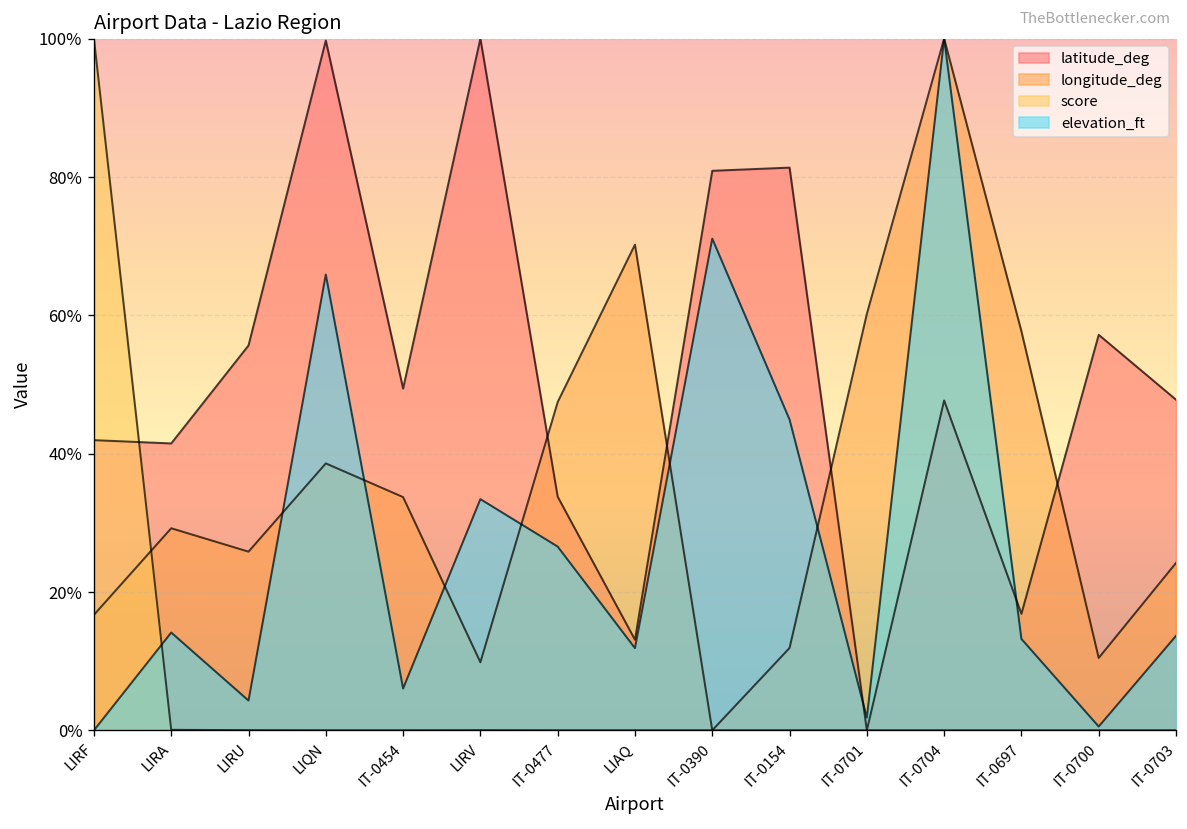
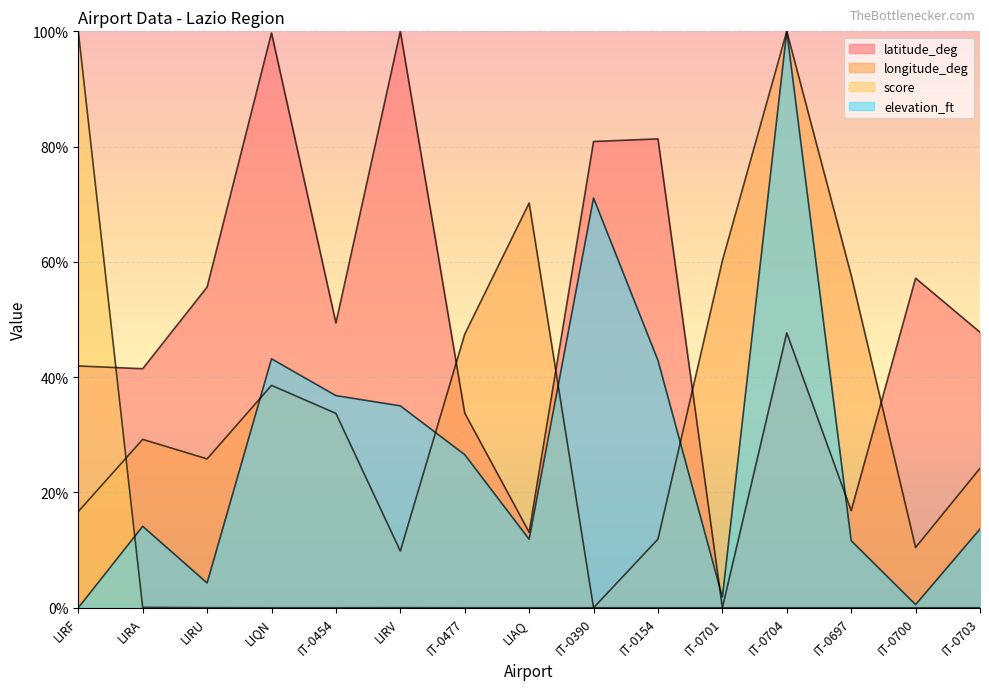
  {
    "elevation_ft": {
      "LIRF": "0%",
      "LIRA": "14%",
      "LIRU": "4%",
-     "LIQN": "66%",
-     "IT-0454": "6%",
-     "LIRV": "33%",
+     "LIQN": "43%",
+     "IT-0454": "37%",
+     "LIRV": "35%",
      "IT-0477": "27%",
      "LIAQ": "12%",
      "IT-0390": "71%",
-     "IT-0154": "45%",
+     "IT-0154": "43%",
      "IT-0701": "2%",
-     "IT-0697": "13%",
+     "IT-0697": "12%",
      "IT-0700": "1%",
      "IT-0703": "14%"
    }
  }
